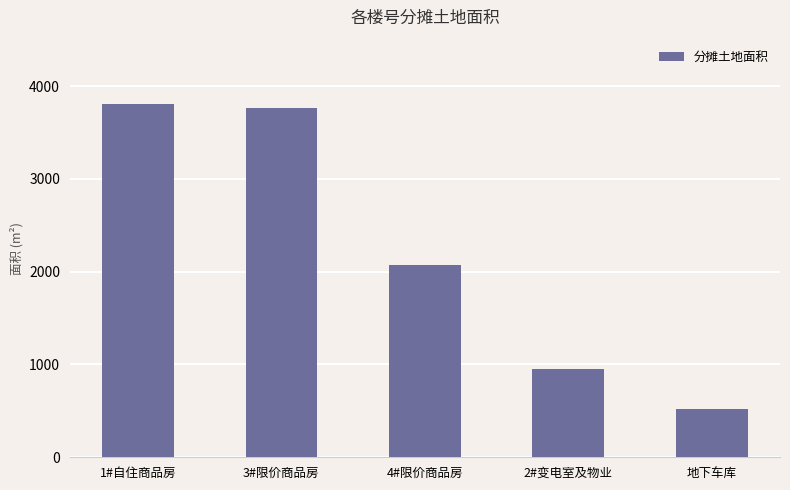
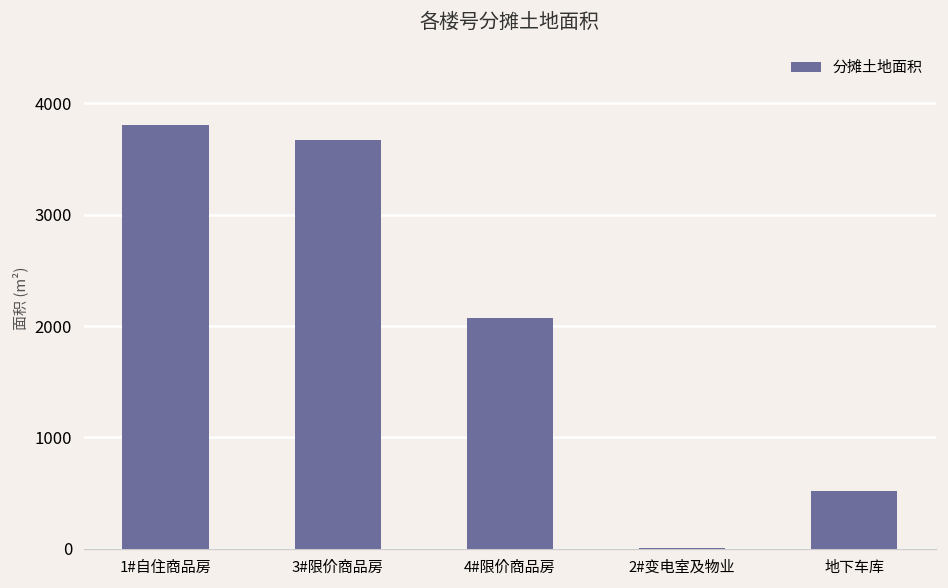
  {
    "1#自住商品房": 3800,
-   "3#限价商品房": 3800,
+   "3#限价商品房": 3700,
    "4#限价商品房": 2100,
-   "2#变电室及物业": 900,
+   "2#变电室及物业": 0,
    "地下车库": 500
  }
